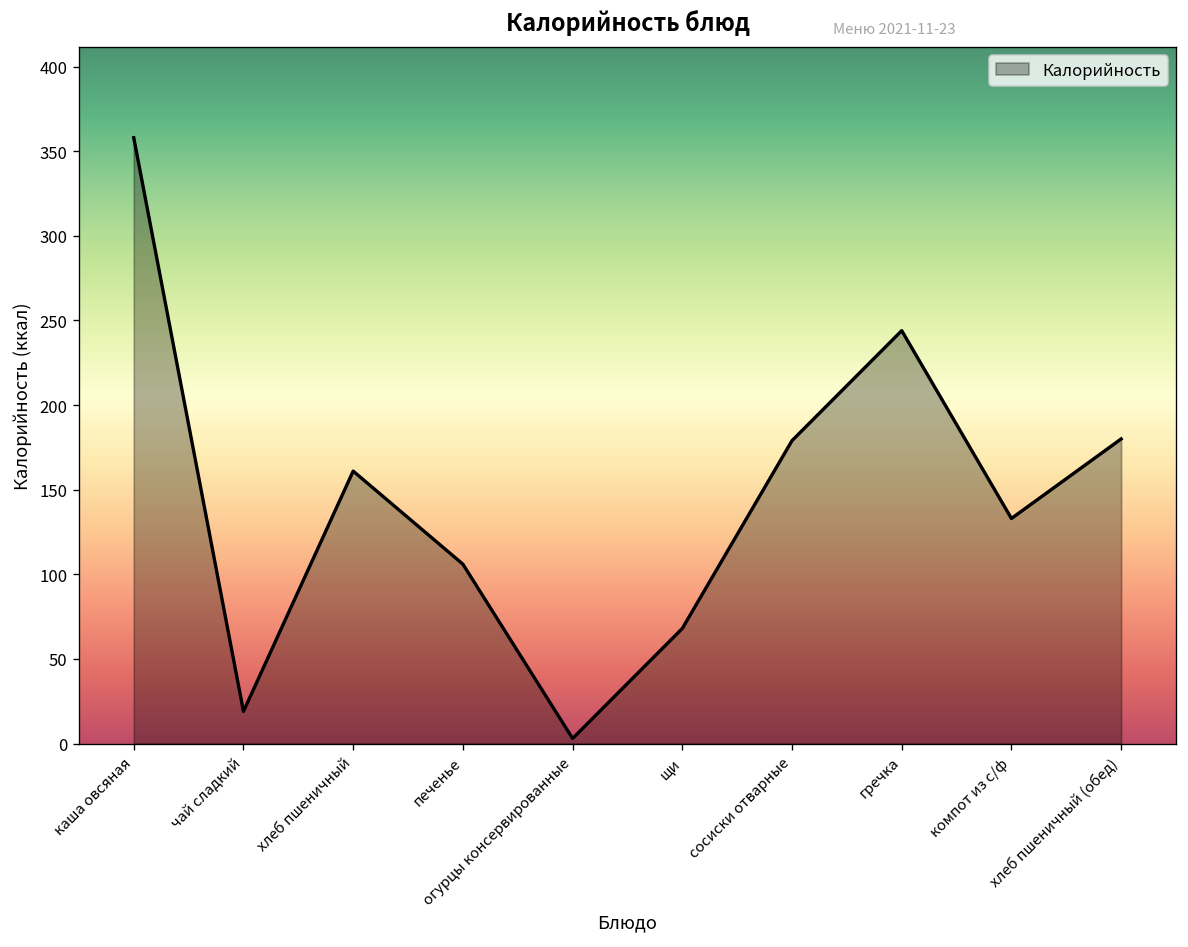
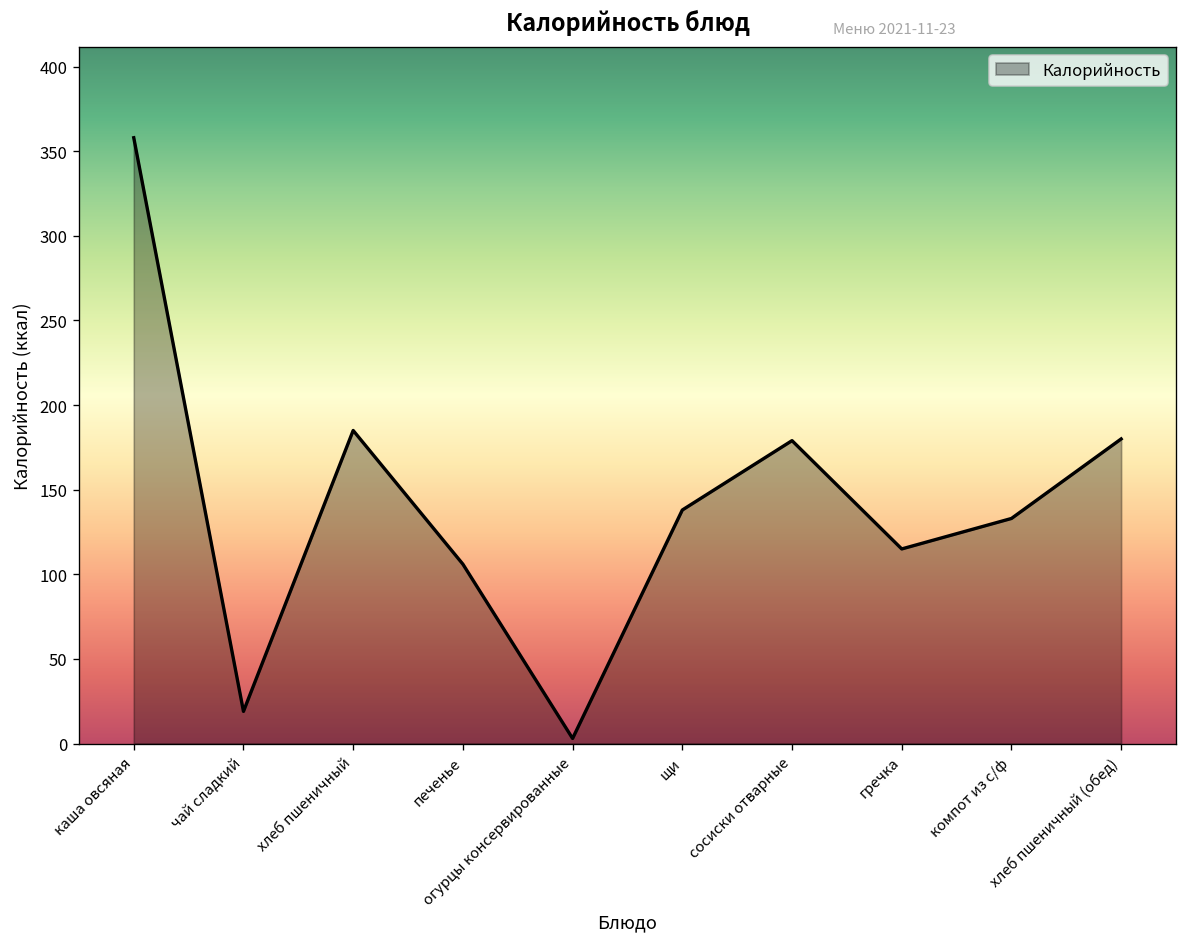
  {
    "каша овсяная": 358,
    "чай сладкий": 19,
-   "хлеб пшеничный": 161,
+   "хлеб пшеничный": 185,
    "печенье": 106,
    "огурцы консервированные": 3,
-   "щи": 68,
+   "щи": 138,
    "сосиски отварные": 179,
-   "гречка": 244,
+   "гречка": 115,
    "компот из с/ф": 133,
    "хлеб пшеничный (обед)": 180
  }
